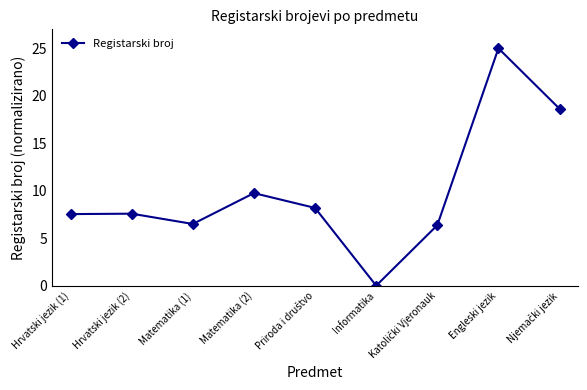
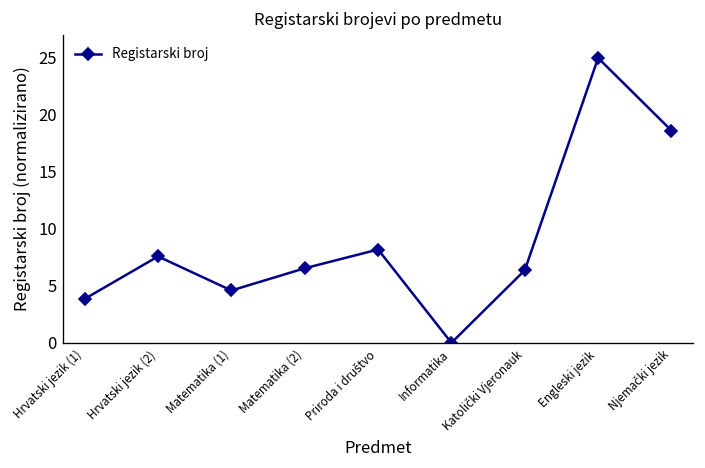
  {
-   "Hrvatski jezik (1)": 8,
+   "Hrvatski jezik (1)": 4,
    "Hrvatski jezik (2)": 8,
-   "Matematika (1)": 6,
-   "Matematika (2)": 10,
+   "Matematika (1)": 5,
+   "Matematika (2)": 7,
    "Priroda i društvo": 8,
    "Informatika": 0,
    "Katolički Vjeronauk": 6,
    "Engleski jezik": 25,
    "Njemački jezik": 19
  }
